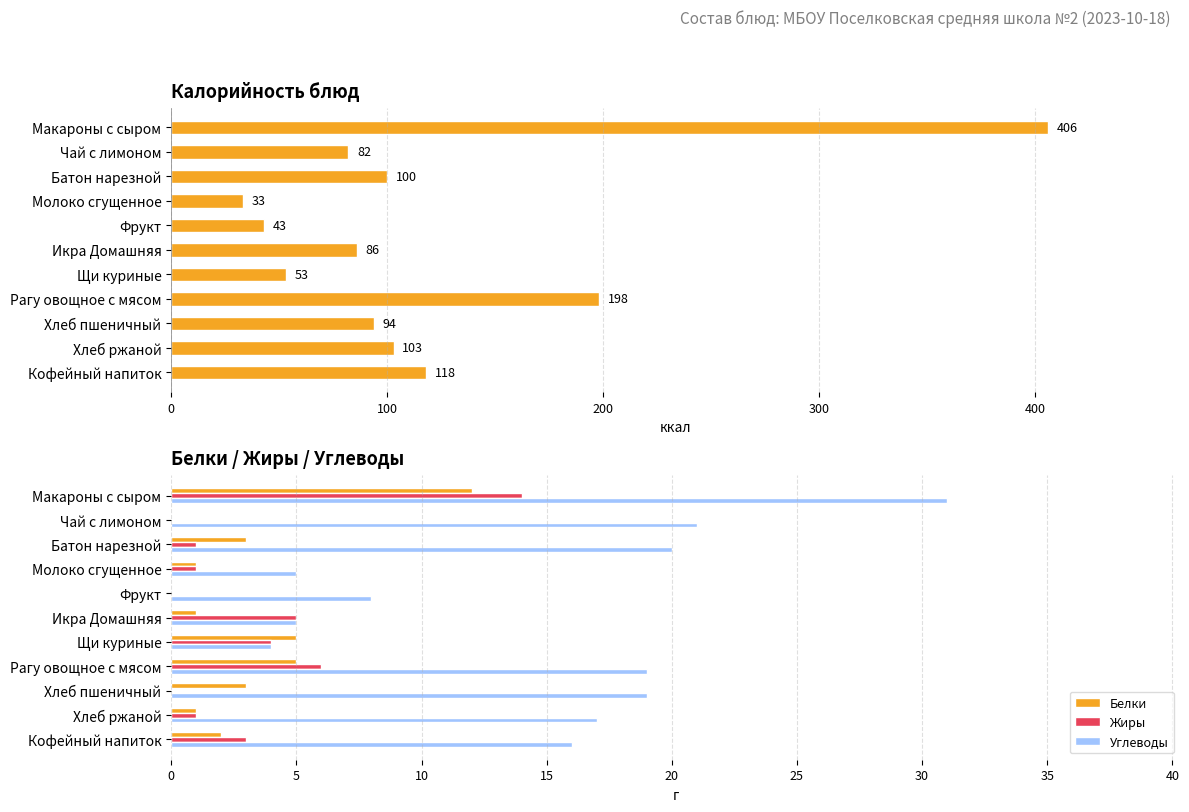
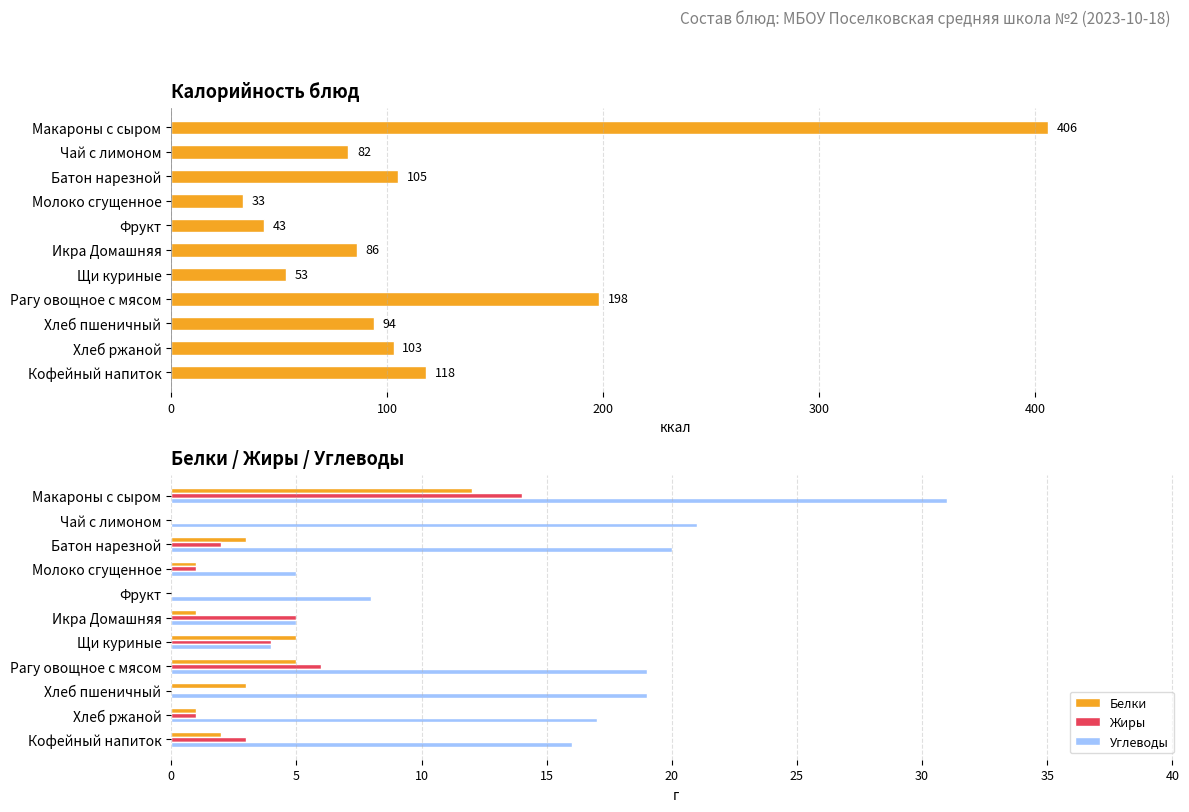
  {
    "Калорийность блюд": {
      "Макароны с сыром": 406,
      "Чай с лимоном": 82,
-     "Батон нарезной": 100,
+     "Батон нарезной": 105,
      "Молоко сгущенное": 33,
      "Фрукт": 43,
      "Икра Домашняя": 86,
      "Щи куриные": 53,
      "Рагу овощное с мясом": 198,
      "Хлеб пшеничный": 94,
      "Хлеб ржаной": 103,
      "Кофейный напиток": 118
    },
    "Белки / Жиры / Углеводы": {
      "Белки": {
        "Макароны с сыром": 12,
        "Чай с лимоном": 0,
        "Батон нарезной": 3,
        "Молоко сгущенное": 1,
        "Фрукт": 0,
        "Икра Домашняя": 1,
        "Щи куриные": 5,
        "Рагу овощное с мясом": 5,
        "Хлеб пшеничный": 3,
        "Хлеб ржаной": 1,
        "Кофейный напиток": 2
      },
      "Жиры": {
        "Макароны с сыром": 14,
        "Чай с лимоном": 0,
-       "Батон нарезной": 1,
+       "Батон нарезной": 2,
        "Молоко сгущенное": 1,
        "Фрукт": 0,
        "Икра Домашняя": 5,
        "Щи куриные": 4,
        "Рагу овощное с мясом": 6,
        "Хлеб пшеничный": 0,
        "Хлеб ржаной": 1,
        "Кофейный напиток": 3
      },
      "Углеводы": {
        "Макароны с сыром": 31,
        "Чай с лимоном": 21,
        "Батон нарезной": 20,
        "Молоко сгущенное": 5,
        "Фрукт": 8,
        "Икра Домашняя": 5,
        "Щи куриные": 4,
        "Рагу овощное с мясом": 19,
        "Хлеб пшеничный": 19,
        "Хлеб ржаной": 17,
        "Кофейный напиток": 16
      }
    }
  }
